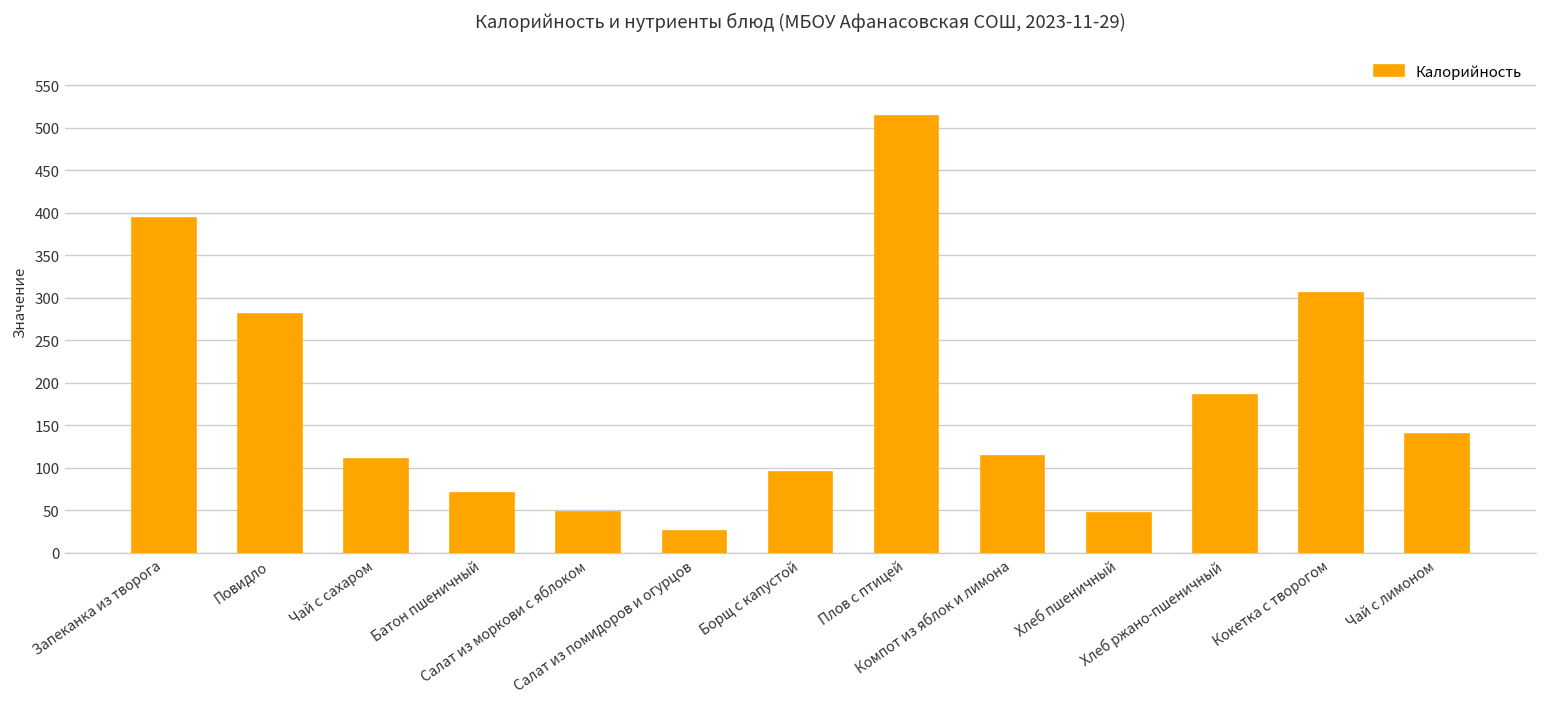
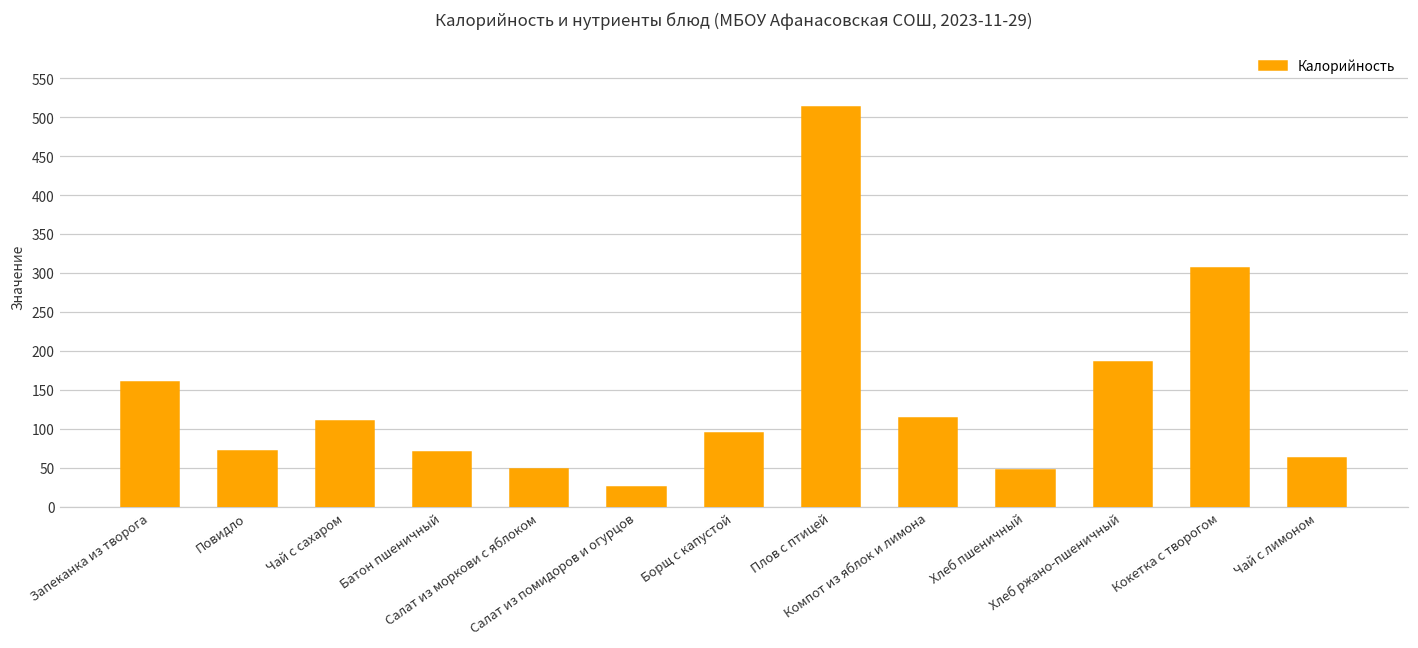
  {
-   "Запеканка из творога": 390,
-   "Повидло": 280,
+   "Запеканка из творога": 160,
+   "Повидло": 70,
    "Чай с сахаром": 110,
    "Батон пшеничный": 70,
    "Салат из моркови с яблоком": 50,
    "Салат из помидоров и огурцов": 30,
    "Борщ с капустой": 90,
    "Плов с птицей": 510,
    "Компот из яблок и лимона": 110,
    "Хлеб пшеничный": 50,
    "Хлеб ржано-пшеничный": 190,
    "Кокетка с творогом": 310,
-   "Чай с лимоном": 140
+   "Чай с лимоном": 60
  }
